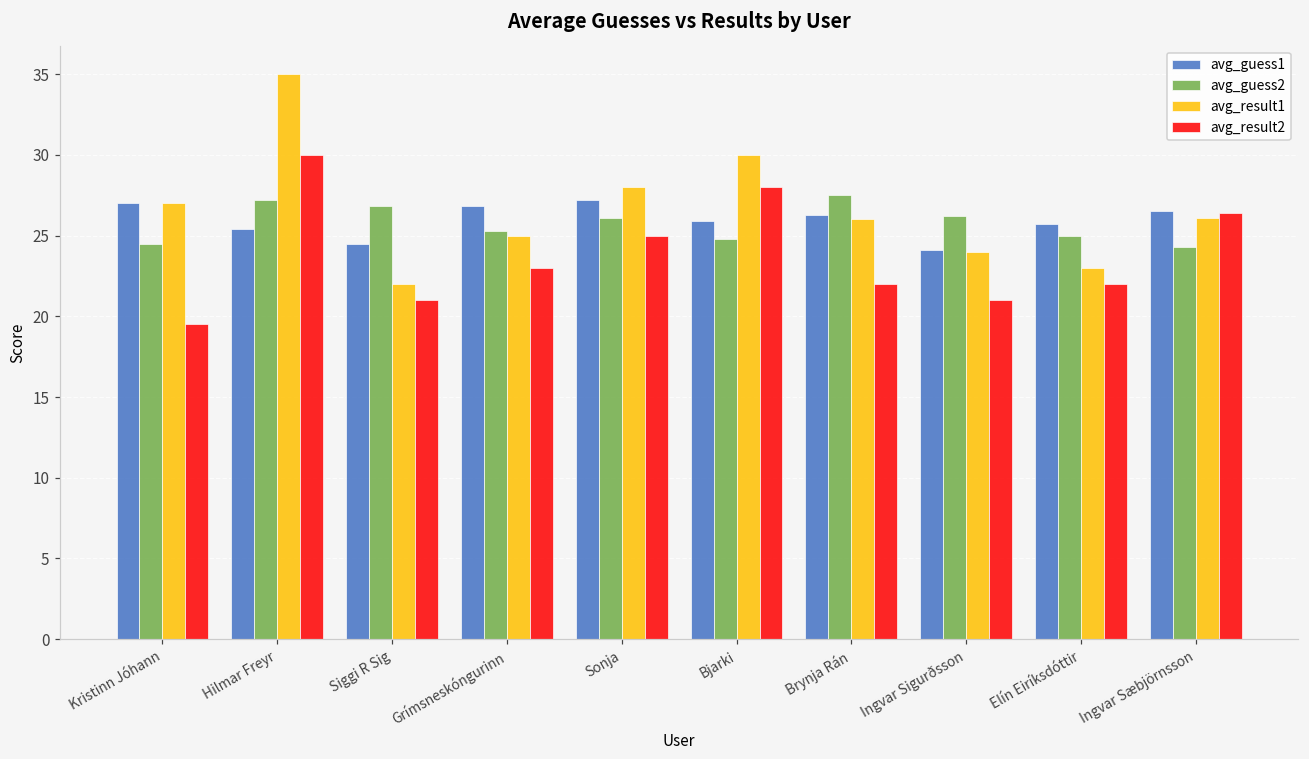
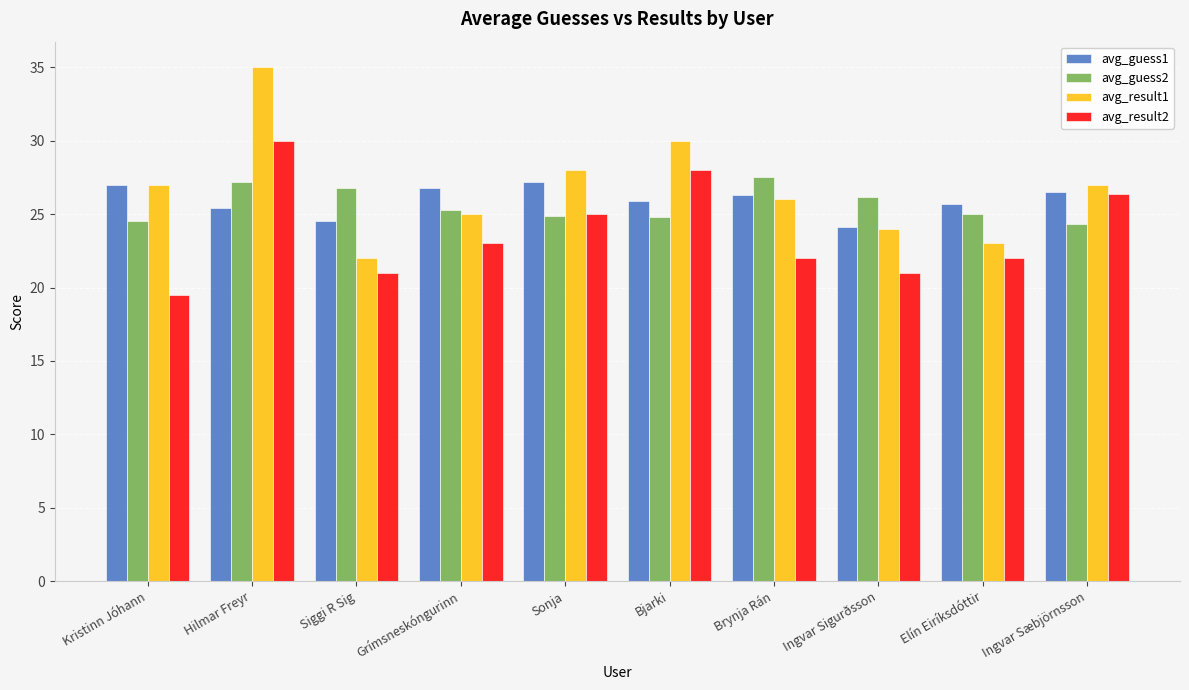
  {
    "avg_guess1": {
      "Kristinn Jóhann": 27.0,
      "Hilmar Freyr": 25.4,
      "Siggi R Sig": 24.5,
      "Grímsneskóngurinn": 26.8,
      "Sonja": 27.2,
      "Bjarki": 25.9,
      "Brynja Rán": 26.3,
      "Ingvar Sigurðsson": 24.1,
      "Elín Eiríksdóttir": 25.7,
      "Ingvar Sæbjörnsson": 26.5
    },
    "avg_guess2": {
      "Kristinn Jóhann": 24.5,
      "Hilmar Freyr": 27.2,
      "Siggi R Sig": 26.8,
      "Grímsneskóngurinn": 25.3,
-     "Sonja": 26.1,
+     "Sonja": 24.9,
      "Bjarki": 24.8,
      "Brynja Rán": 27.5,
      "Ingvar Sigurðsson": 26.2,
      "Elín Eiríksdóttir": 25.0,
      "Ingvar Sæbjörnsson": 24.3
    },
    "avg_result1": {
      "Kristinn Jóhann": 27.0,
      "Hilmar Freyr": 35.0,
      "Siggi R Sig": 22.0,
      "Grímsneskóngurinn": 25.0,
      "Sonja": 28.0,
      "Bjarki": 30.0,
      "Brynja Rán": 26.0,
      "Ingvar Sigurðsson": 24.0,
      "Elín Eiríksdóttir": 23.0,
-     "Ingvar Sæbjörnsson": 26.1
+     "Ingvar Sæbjörnsson": 27.0
    },
    "avg_result2": {
      "Kristinn Jóhann": 19.5,
      "Hilmar Freyr": 30.0,
      "Siggi R Sig": 21.0,
      "Grímsneskóngurinn": 23.0,
      "Sonja": 25.0,
      "Bjarki": 28.0,
      "Brynja Rán": 22.0,
      "Ingvar Sigurðsson": 21.0,
      "Elín Eiríksdóttir": 22.0,
      "Ingvar Sæbjörnsson": 26.4
    }
  }
